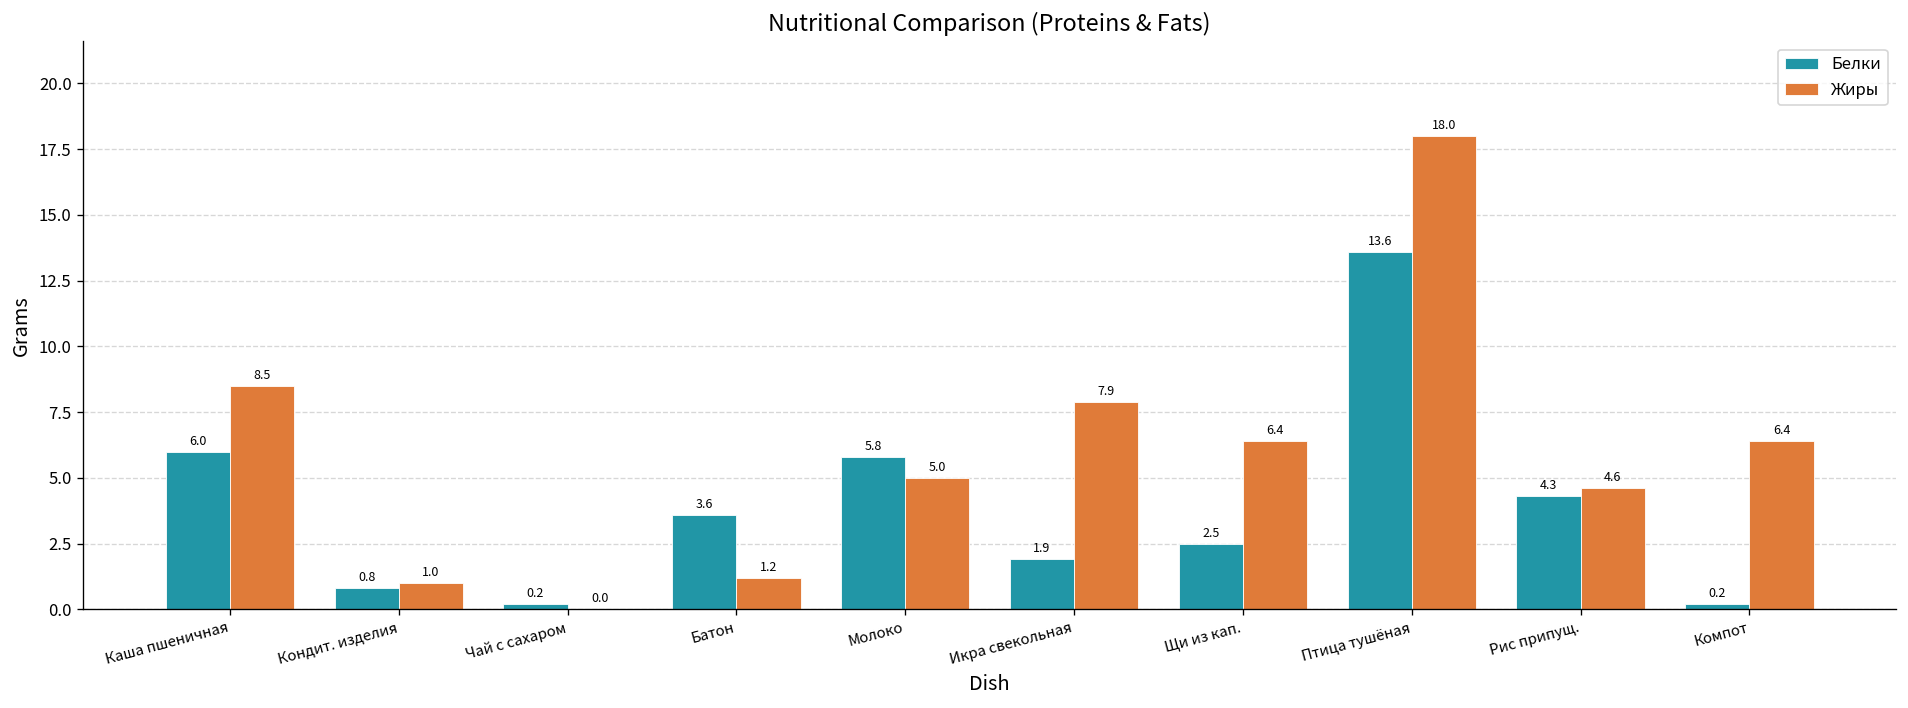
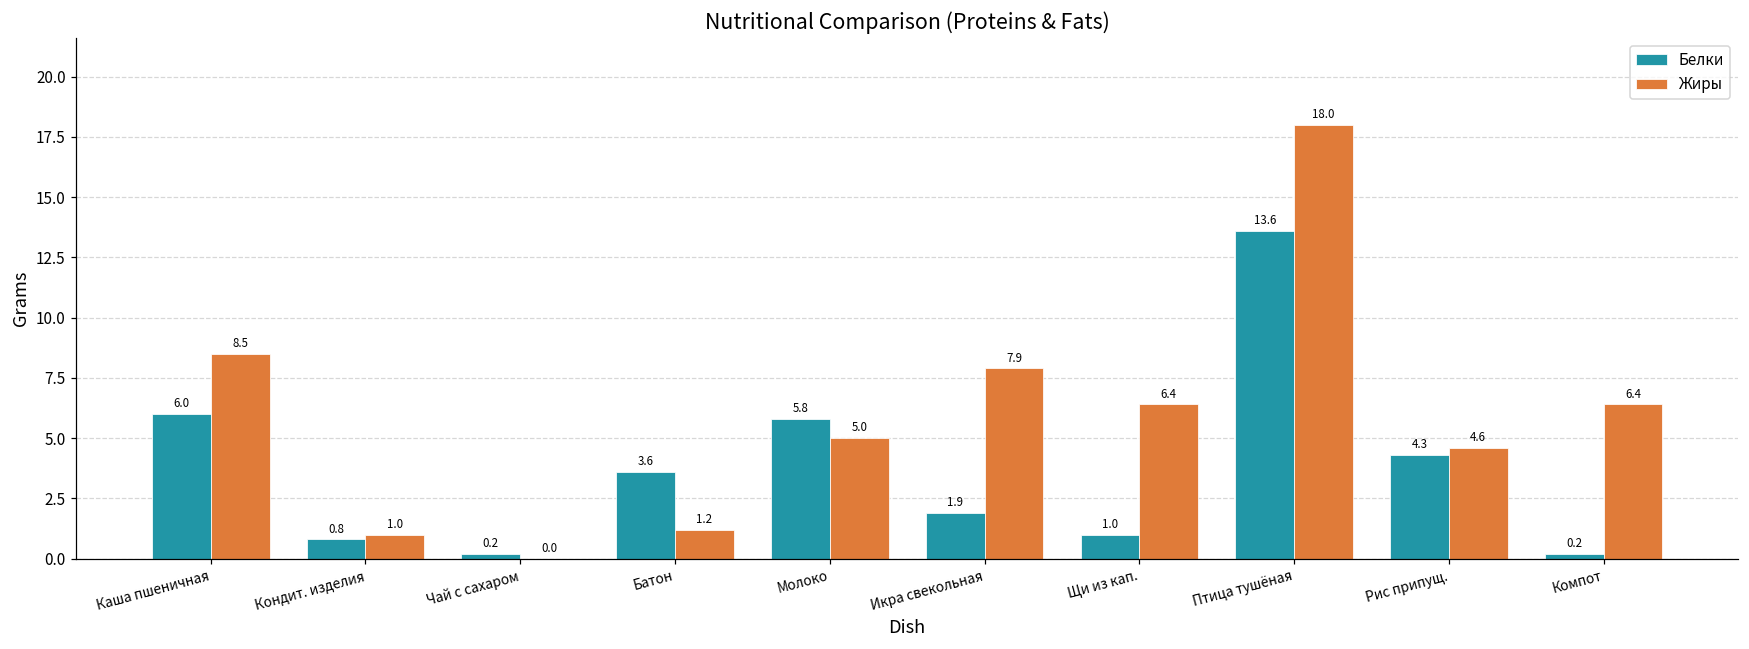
  {
    "Белки": {
      "Каша пшеничная": 6.0,
      "Кондит. изделия": 0.8,
      "Чай с сахаром": 0.2,
      "Батон": 3.6,
      "Молоко": 5.8,
      "Икра свекольная": 1.9,
-     "Щи из кап.": 2.5,
+     "Щи из кап.": 1.0,
      "Птица тушёная": 13.6,
      "Рис припущ.": 4.3,
      "Компот": 0.2
    },
    "Жиры": {
      "Каша пшеничная": 8.5,
      "Кондит. изделия": 1.0,
      "Чай с сахаром": 0.0,
      "Батон": 1.2,
      "Молоко": 5.0,
      "Икра свекольная": 7.9,
      "Щи из кап.": 6.4,
      "Птица тушёная": 18.0,
      "Рис припущ.": 4.6,
      "Компот": 6.4
    }
  }
